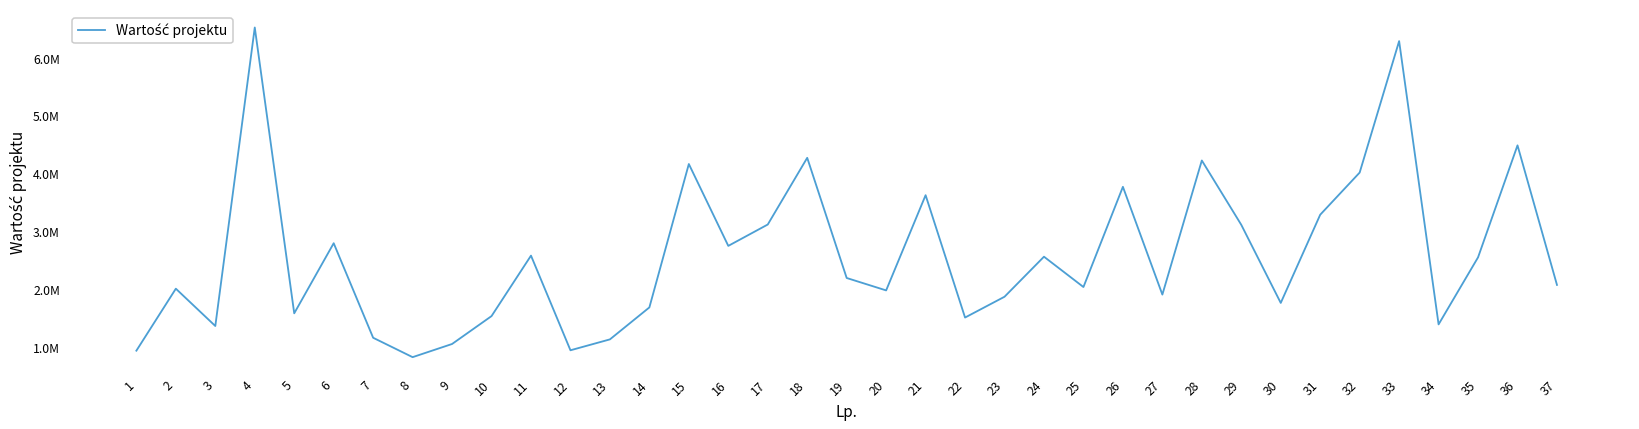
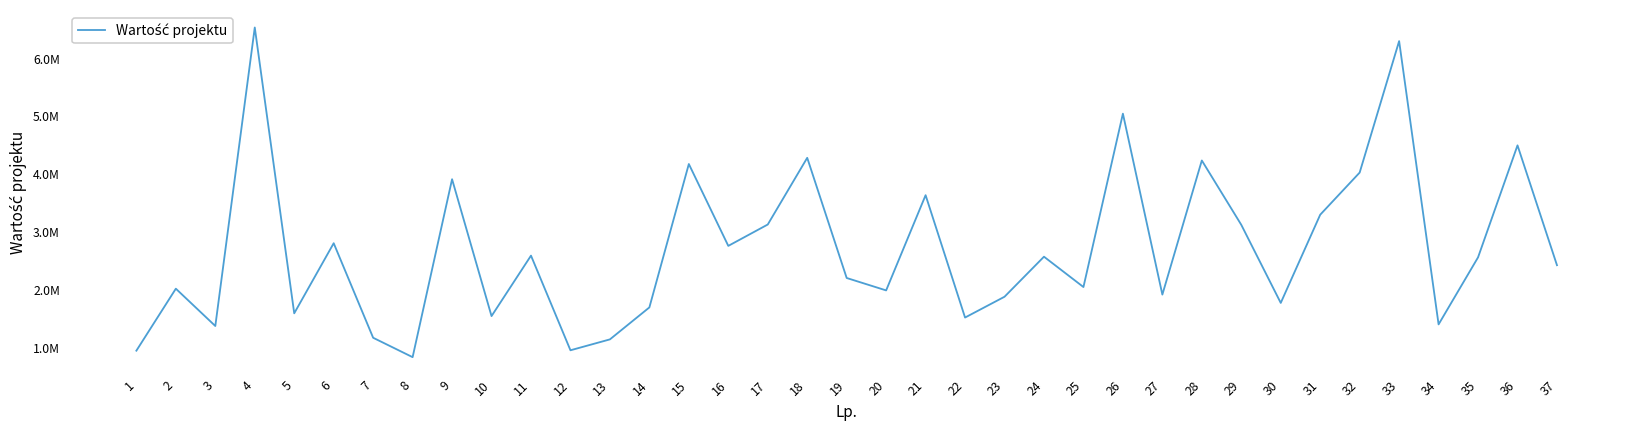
  {
    "1": 1000000,
    "2": 2000000,
    "3": 1400000,
    "4": 6500000,
    "5": 1600000,
    "6": 2800000,
    "7": 1200000,
    "8": 800000,
-   "9": 1100000,
+   "9": 3900000,
    "10": 1600000,
    "11": 2600000,
    "12": 1000000,
    "13": 1100000,
    "14": 1700000,
    "15": 4200000,
    "16": 2800000,
    "17": 3100000,
    "18": 4300000,
    "19": 2200000,
    "20": 2000000,
    "21": 3600000,
    "22": 1500000,
    "23": 1900000,
    "24": 2600000,
    "25": 2100000,
-   "26": 3800000,
+   "26": 5000000,
    "27": 1900000,
    "28": 4200000,
    "29": 3100000,
    "30": 1800000,
    "31": 3300000,
    "32": 4000000,
    "33": 6300000,
    "34": 1400000,
    "35": 2600000,
    "36": 4500000,
-   "37": 2100000
+   "37": 2400000
  }
